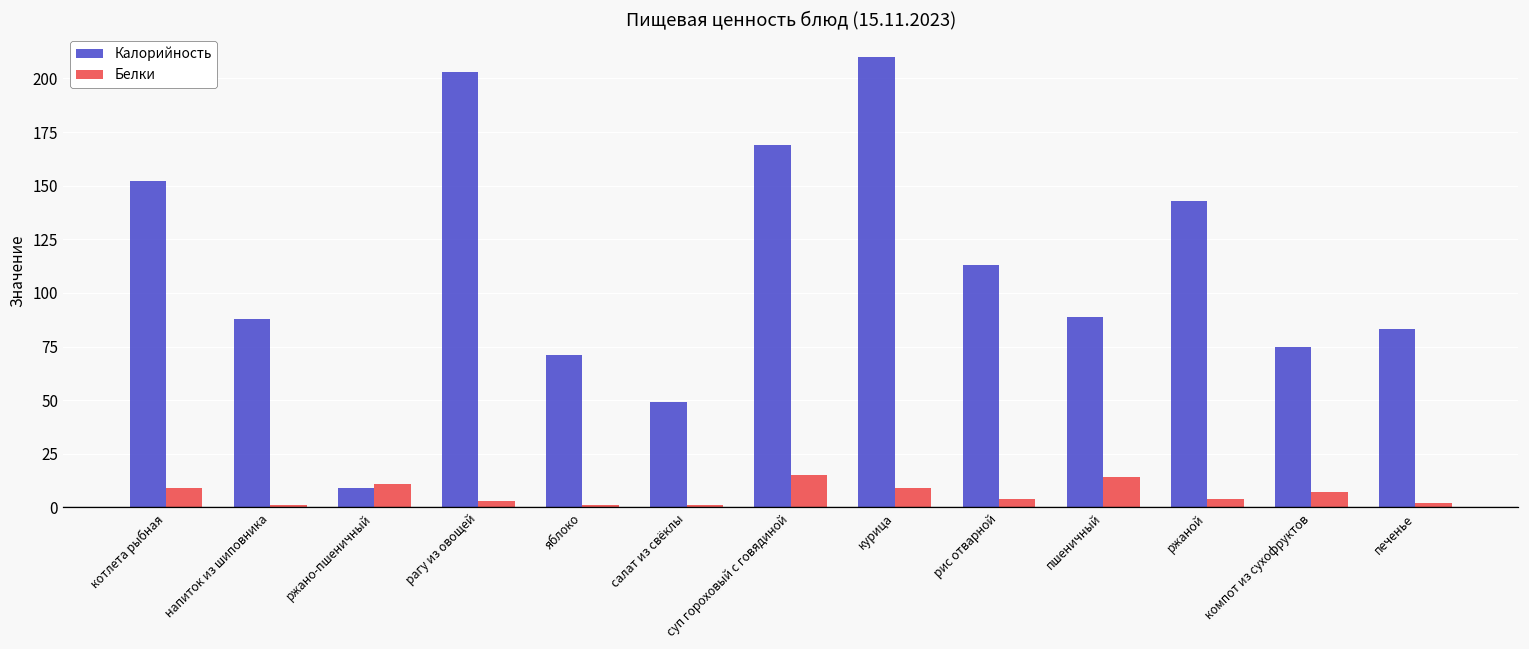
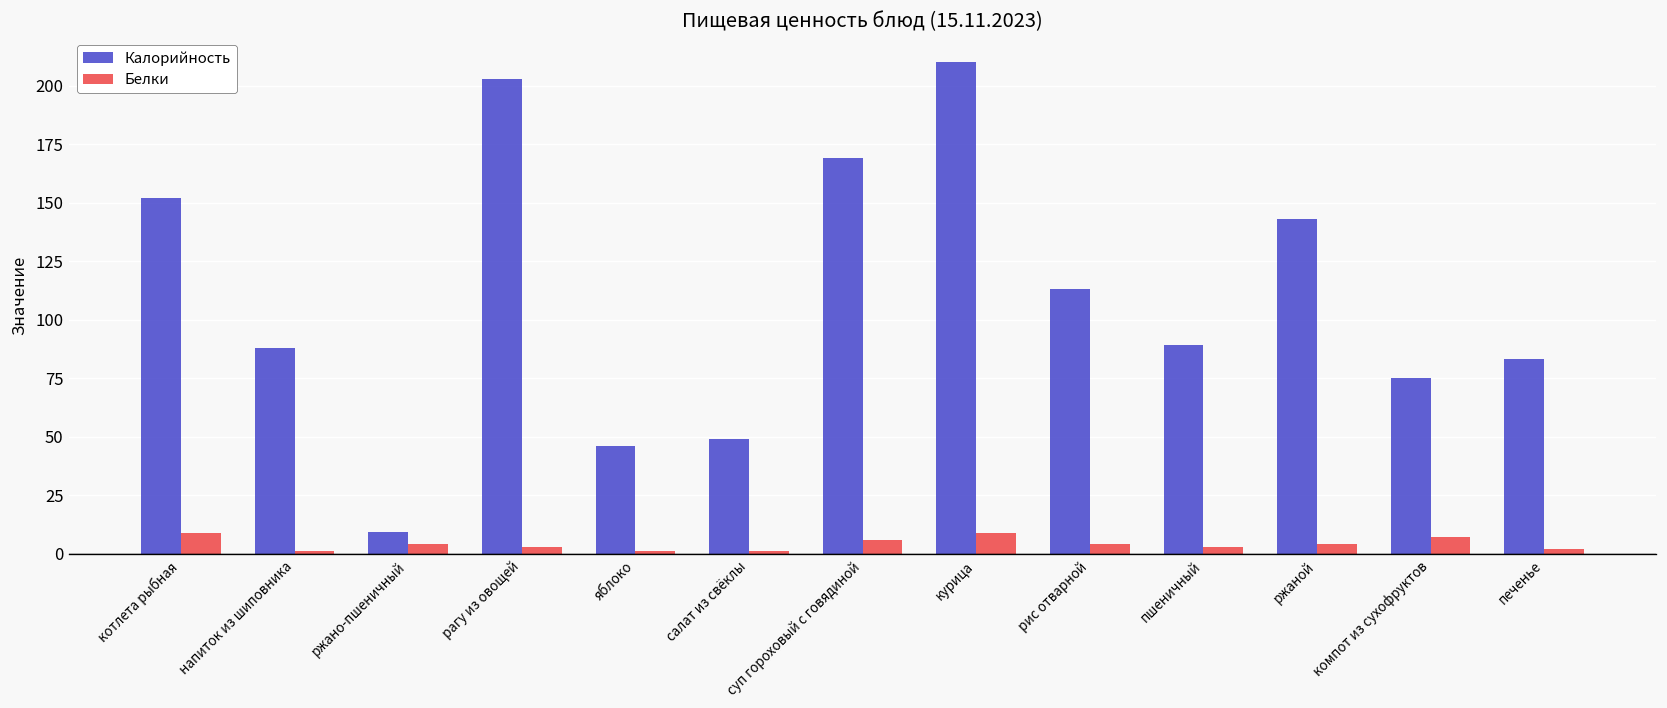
  {
    "Калорийность": {
      "котлета рыбная": 152,
      "напиток из шиповника": 88,
      "ржано-пшеничный": 9,
      "рагу из овощей": 203,
-     "яблоко": 71,
+     "яблоко": 46,
      "салат из свёклы": 49,
      "суп гороховый с говядиной": 169,
      "курица": 210,
      "рис отварной": 113,
      "пшеничный": 89,
      "ржаной": 143,
      "компот из сухофруктов": 75,
      "печенье": 83
    },
    "Белки": {
      "котлета рыбная": 9,
-     "ржано-пшеничный": 11,
+     "ржано-пшеничный": 4,
      "рагу из овощей": 3,
-     "суп гороховый с говядиной": 15,
+     "суп гороховый с говядиной": 6,
      "курица": 9,
      "рис отварной": 4,
-     "пшеничный": 14,
+     "пшеничный": 3,
      "ржаной": 4,
      "компот из сухофруктов": 7,
      "печенье": 2
    }
  }
